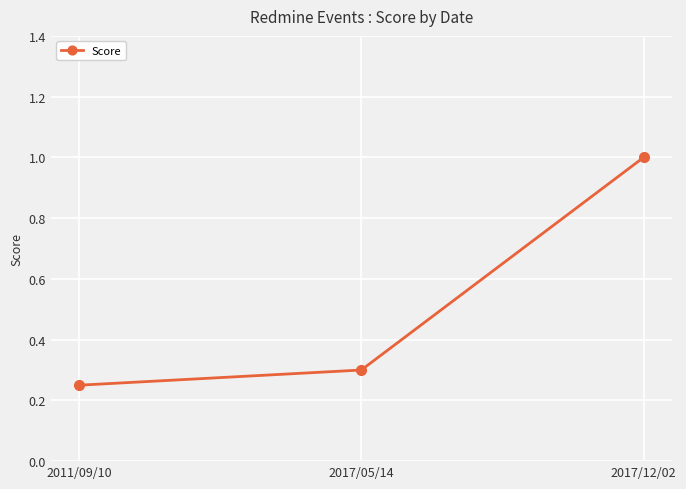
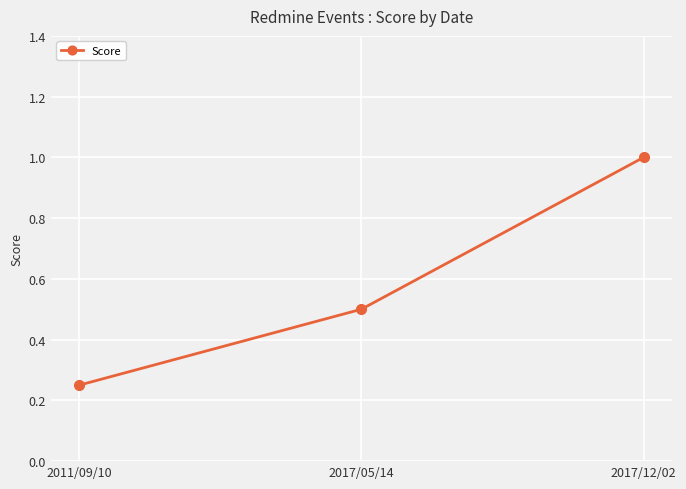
  {
    "2011/09/10": 0.25,
-   "2017/05/14": 0.3,
+   "2017/05/14": 0.5,
    "2017/12/02": 1.0
  }
